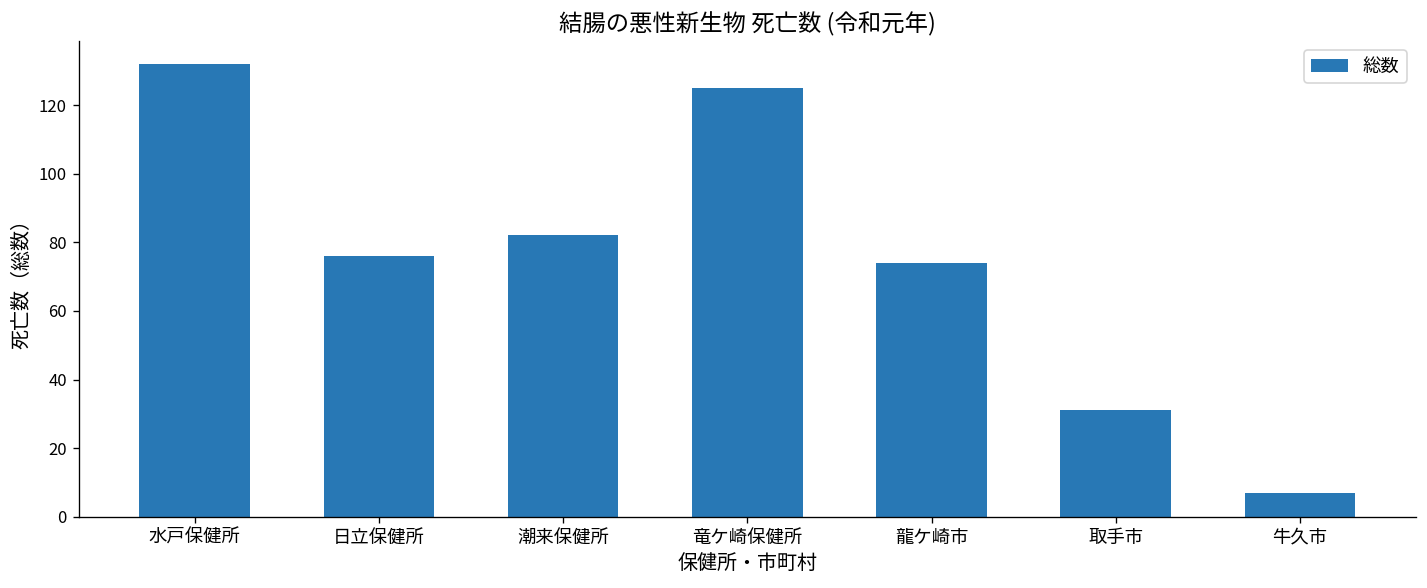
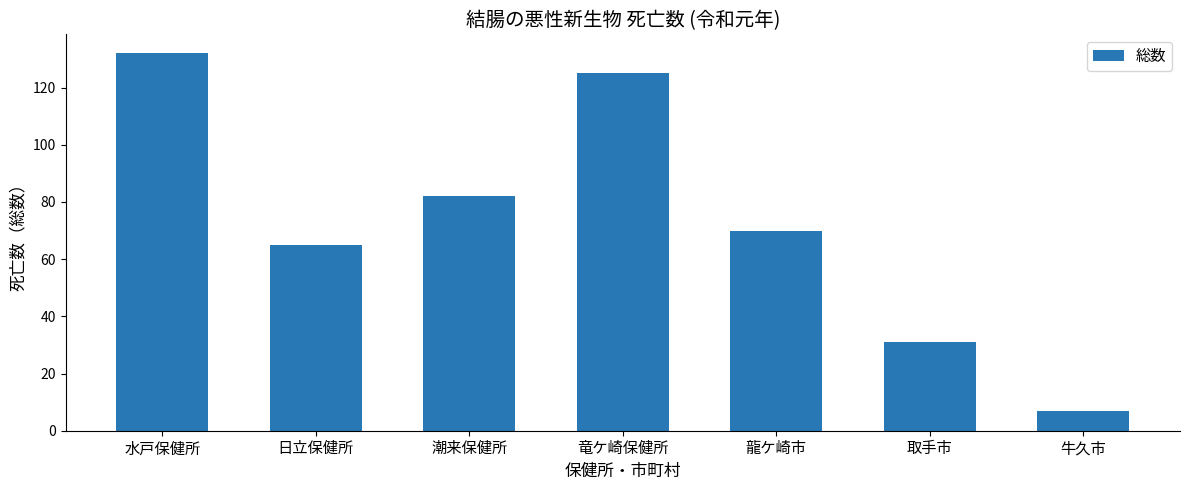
  {
    "水戸保健所": 132,
-   "日立保健所": 76,
+   "日立保健所": 65,
    "潮来保健所": 82,
    "竜ケ崎保健所": 125,
-   "龍ケ崎市": 74,
+   "龍ケ崎市": 70,
    "取手市": 31,
    "牛久市": 7
  }
